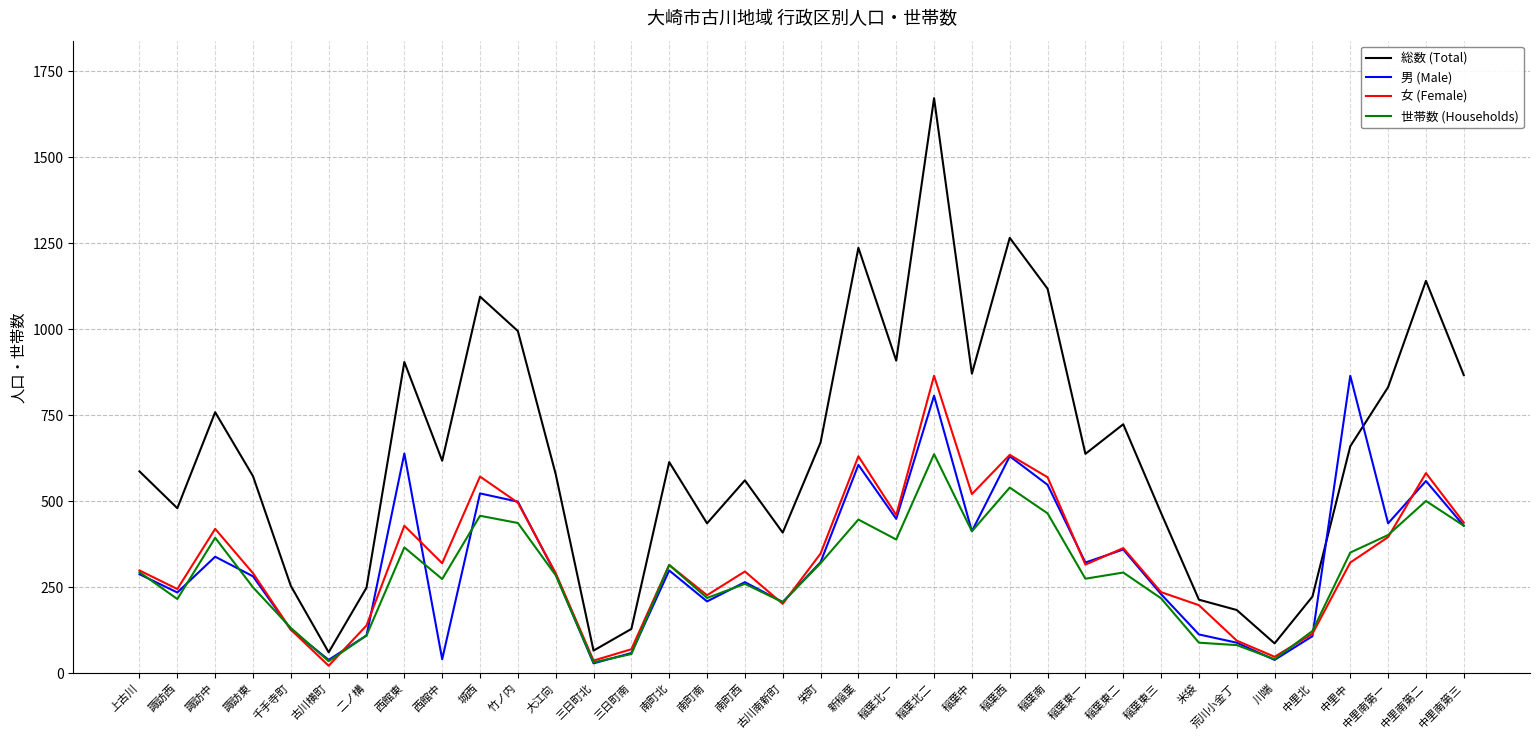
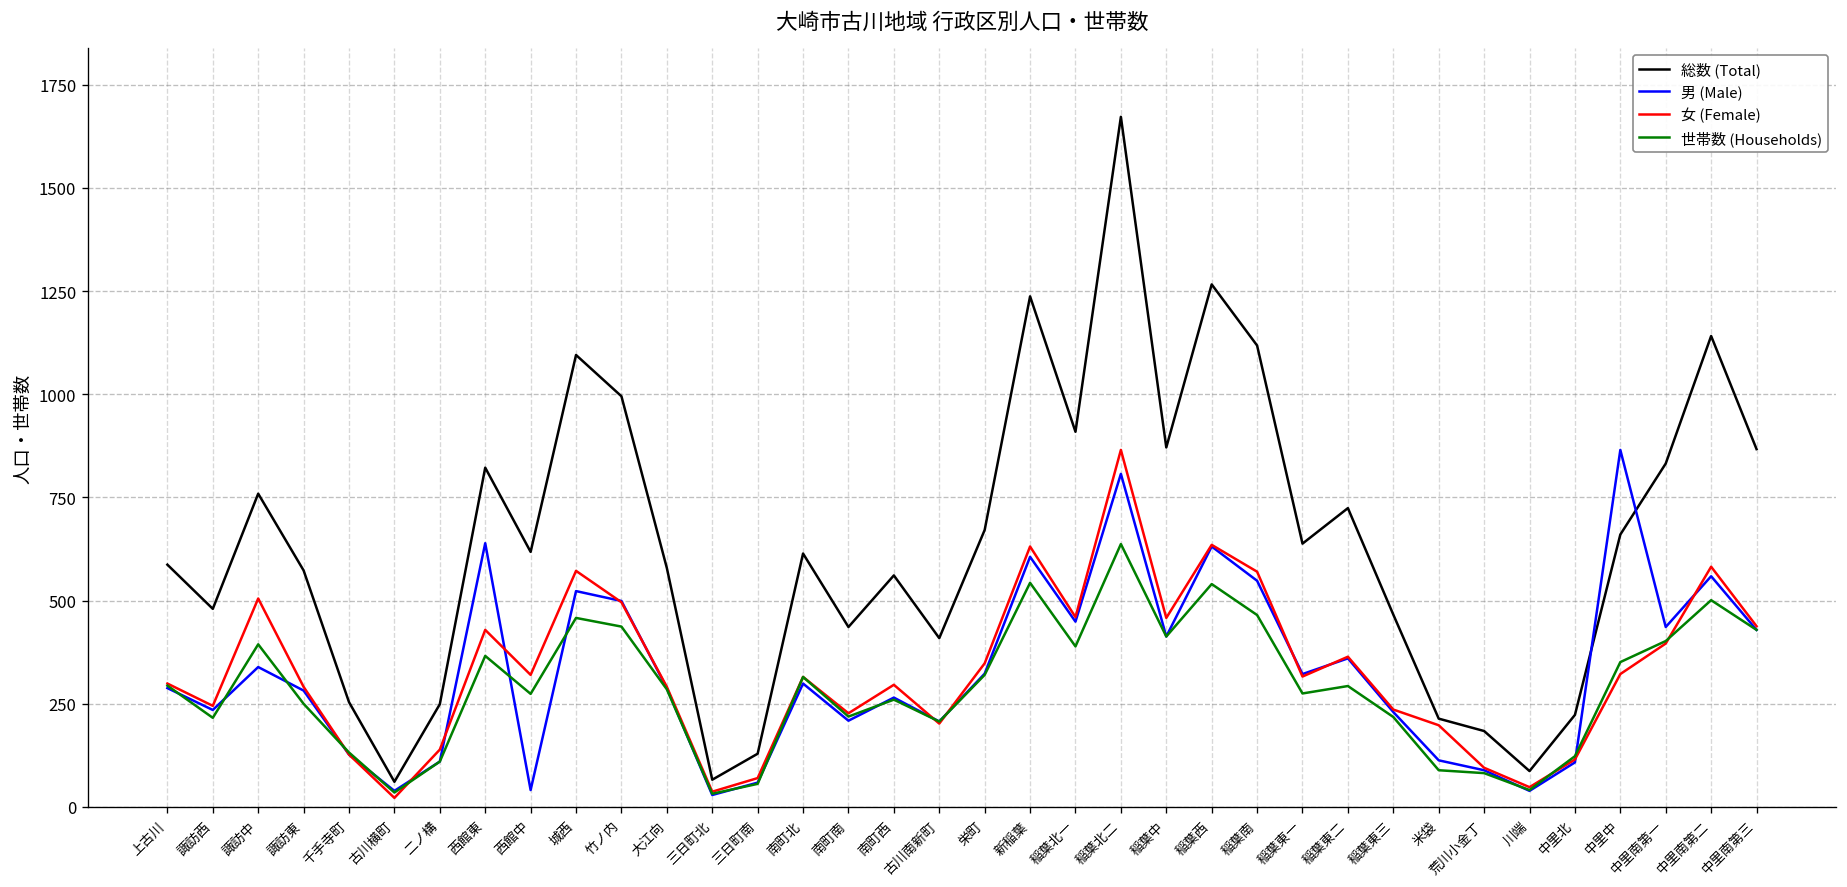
  {
    "総数 (Total)": {
      "上古川": 590,
      "諏訪西": 480,
      "諏訪中": 760,
      "諏訪東": 570,
      "千手寺町": 250,
      "古川横町": 60,
      "二ノ構": 250,
-     "西館東": 910,
+     "西館東": 820,
      "西館中": 620,
      "城西": 1100,
      "竹ノ内": 1000,
      "大江向": 580,
      "三日町北": 70,
      "三日町南": 130,
      "南町北": 610,
      "南町南": 440,
      "南町西": 560,
      "古川南新町": 410,
      "栄町": 670,
      "新稲葉": 1240,
      "稲葉北一": 910,
      "稲葉北二": 1670,
      "稲葉中": 870,
      "稲葉西": 1270,
      "稲葉南": 1120,
      "稲葉東一": 640,
      "稲葉東二": 720,
      "稲葉東三": 470,
      "米袋": 210,
      "荒川小金丁": 180,
      "川端": 90,
      "中里北": 220,
      "中里中": 660,
      "中里南第一": 830,
      "中里南第二": 1140,
      "中里南第三": 870
    },
    "男 (Male)": {
      "諏訪西": 240,
      "諏訪中": 340,
      "諏訪東": 280,
      "西館東": 640,
      "西館中": 40,
      "城西": 520,
      "南町北": 300,
      "南町南": 210,
      "新稲葉": 610,
      "稲葉北一": 450,
      "稲葉北二": 810,
      "稲葉南": 550,
      "米袋": 110,
      "中里中": 870,
      "中里南第一": 440,
      "中里南第二": 560
    },
    "女 (Female)": {
      "諏訪西": 250,
-     "諏訪中": 420,
+     "諏訪中": 510,
      "諏訪東": 290,
      "古川横町": 20,
      "二ノ構": 140,
      "西館東": 430,
      "西館中": 320,
      "城西": 570,
      "三日町南": 70,
      "南町南": 230,
      "南町西": 300,
      "栄町": 350,
      "新稲葉": 630,
      "稲葉北一": 460,
      "稲葉北二": 870,
-     "稲葉中": 520,
+     "稲葉中": 460,
      "稲葉南": 570,
      "米袋": 200,
      "中里中": 320,
      "中里南第二": 580,
      "中里南第三": 440
    },
    "世帯数 (Households)": {
      "諏訪西": 220,
      "諏訪中": 390,
      "諏訪東": 250,
      "西館東": 370,
      "西館中": 270,
      "城西": 460,
      "竹ノ内": 440,
      "南町南": 220,
-     "新稲葉": 450,
+     "新稲葉": 540,
      "稲葉北一": 390,
      "稲葉北二": 640,
      "稲葉西": 540,
      "稲葉南": 470,
      "稲葉東一": 280,
      "稲葉東二": 290,
      "稲葉東三": 220,
      "米袋": 90,
      "中里北": 120,
      "中里中": 350,
      "中里南第二": 500
    }
  }
